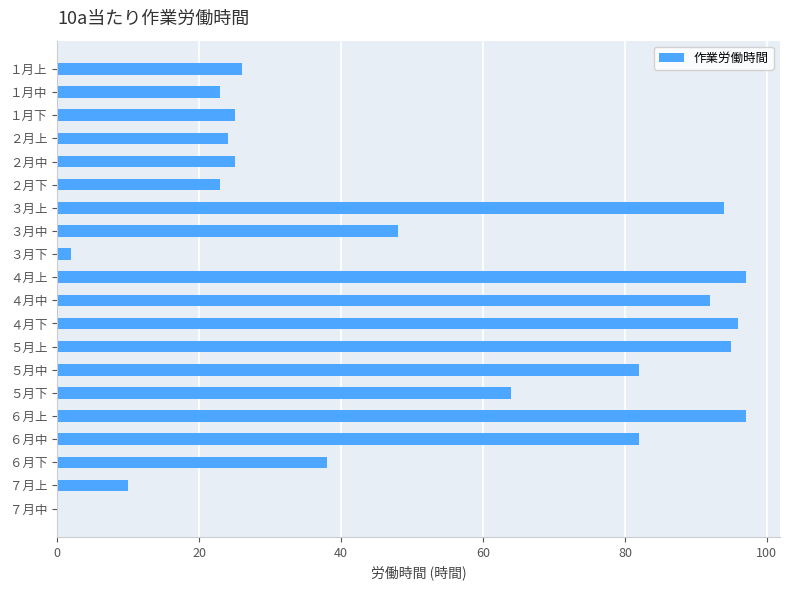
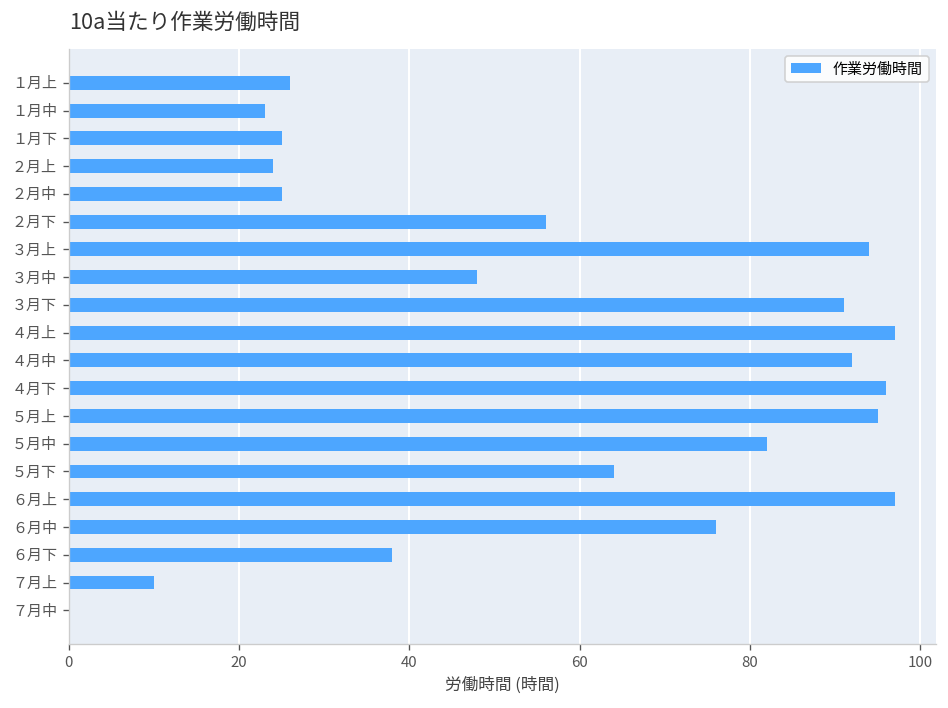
  {
    "１月上": 26,
    "１月中": 23,
    "１月下": 25,
    "２月上": 24,
    "２月中": 25,
-   "２月下": 23,
+   "２月下": 56,
    "３月上": 94,
    "３月中": 48,
-   "３月下": 2,
+   "３月下": 91,
    "４月上": 97,
    "４月中": 92,
    "４月下": 96,
    "５月上": 95,
    "５月中": 82,
    "５月下": 64,
    "６月上": 97,
-   "６月中": 82,
+   "６月中": 76,
    "６月下": 38,
    "７月上": 10,
    "７月中": 0
  }
